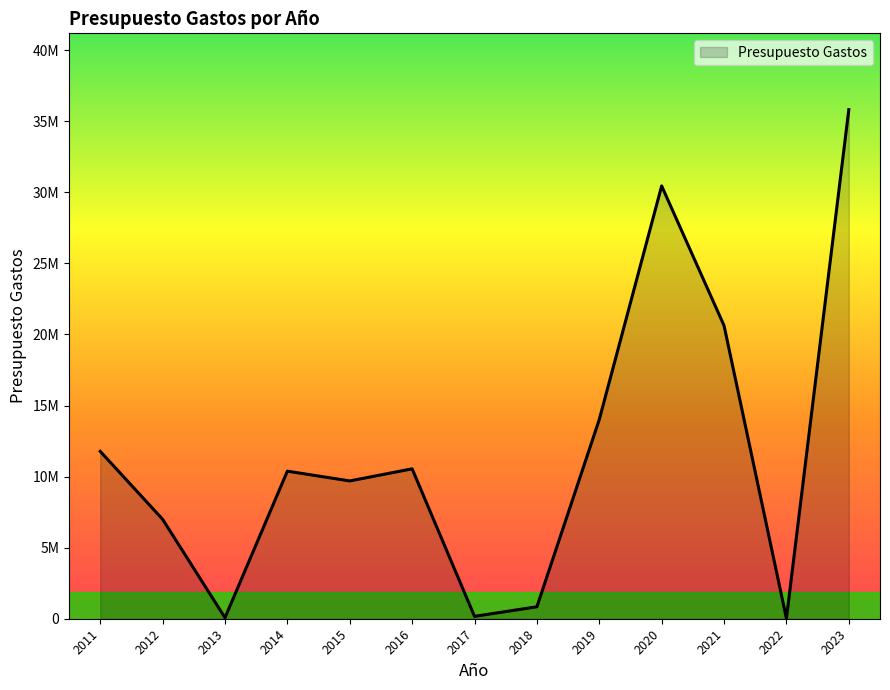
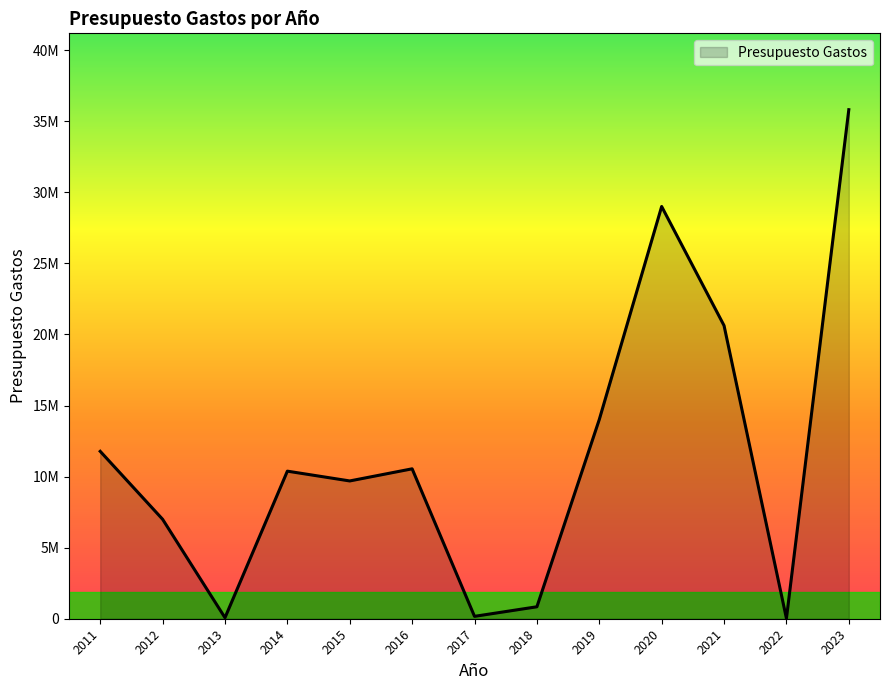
  {
    "2011": 11800000,
    "2012": 7000000,
    "2014": 10400000,
    "2015": 9700000,
    "2016": 10500000,
    "2019": 14000000,
-   "2020": 30500000,
+   "2020": 29000000,
    "2021": 20600000,
    "2023": 35800000
  }
